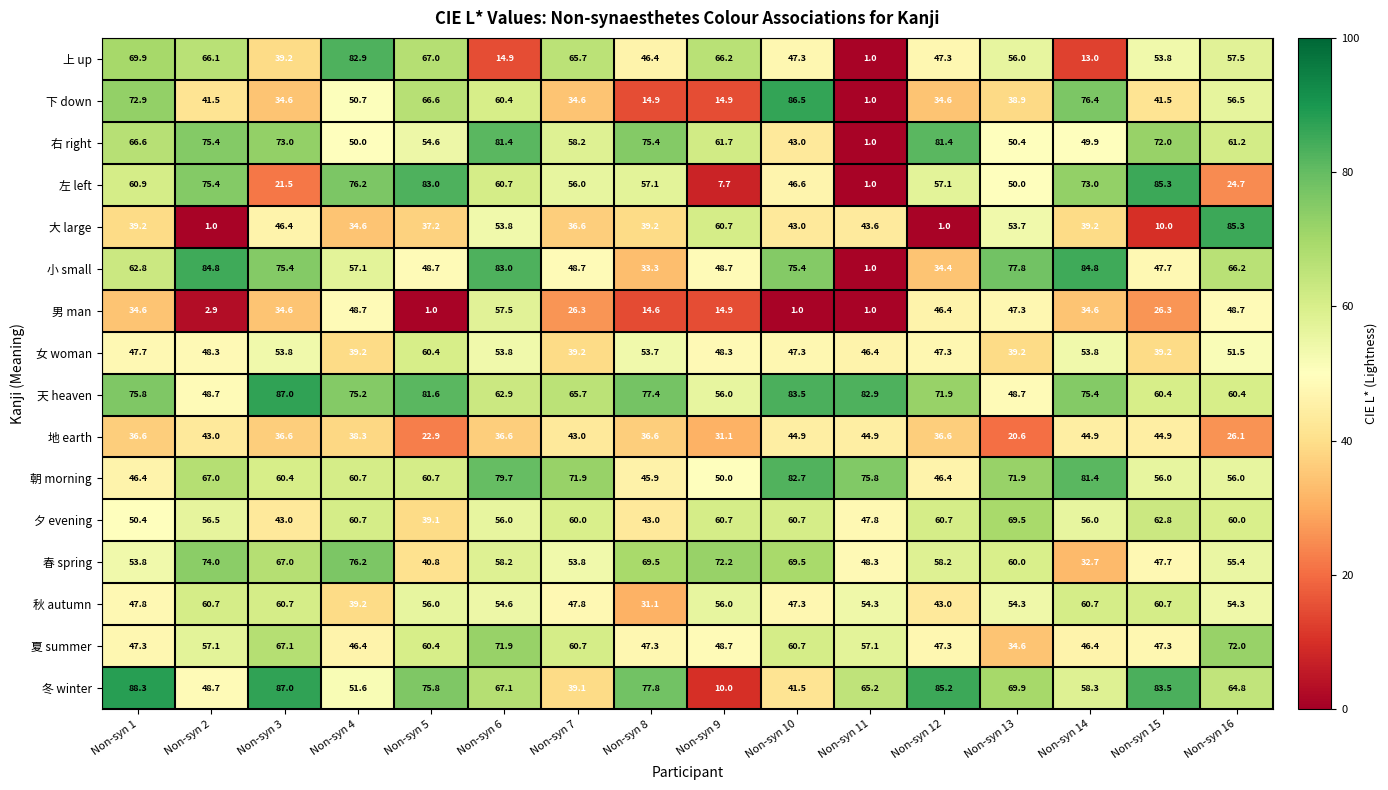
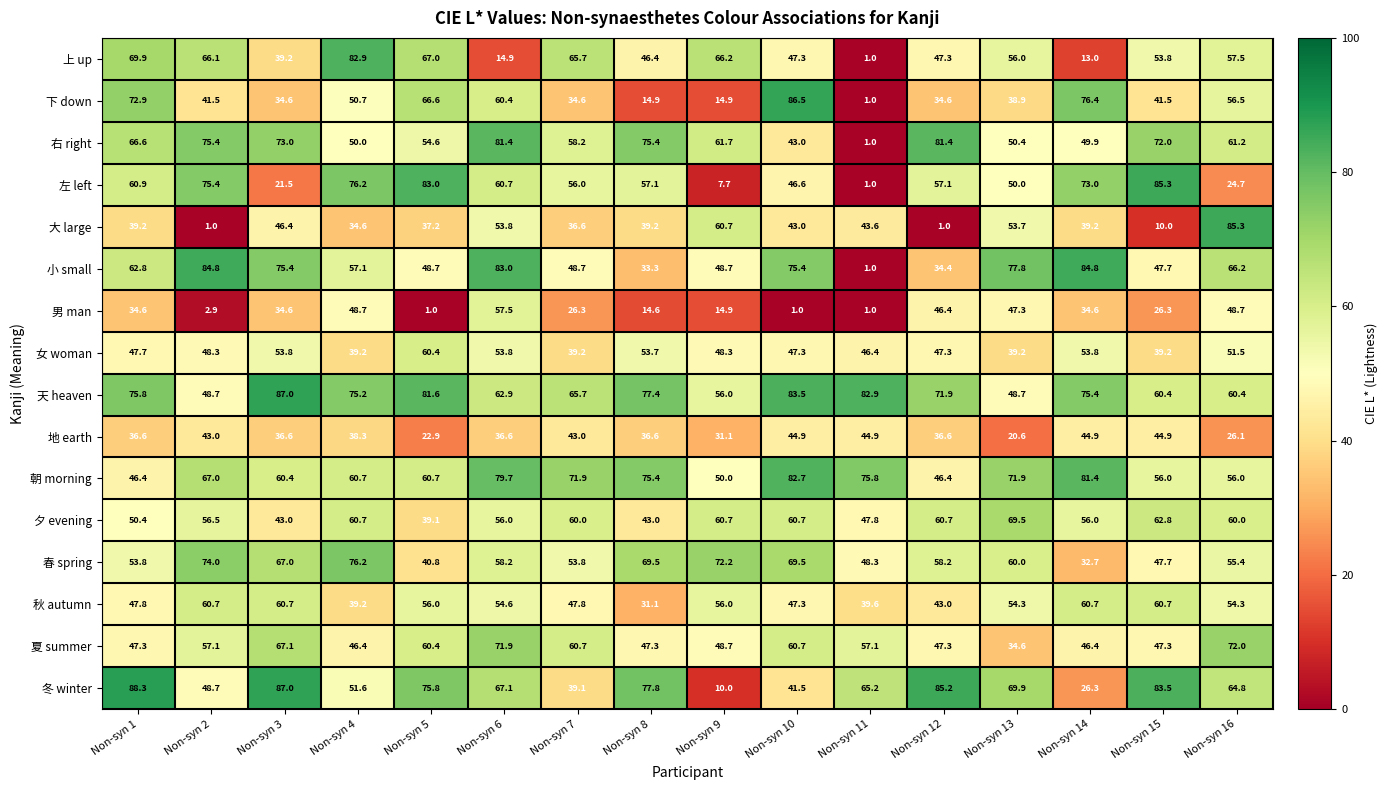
  {
    "朝 morning": {
      "Non-syn 1": 46.4,
      "Non-syn 2": 67.0,
      "Non-syn 3": 60.4,
      "Non-syn 4": 60.7,
      "Non-syn 5": 60.7,
      "Non-syn 6": 79.7,
      "Non-syn 7": 71.9,
-     "Non-syn 8": 45.9,
+     "Non-syn 8": 75.4,
      "Non-syn 9": 50.0,
      "Non-syn 10": 82.7,
      "Non-syn 11": 75.8,
      "Non-syn 12": 46.4,
      "Non-syn 13": 71.9,
      "Non-syn 14": 81.4,
      "Non-syn 15": 56.0,
      "Non-syn 16": 56.0
    },
    "秋 autumn": {
      "Non-syn 1": 47.8,
      "Non-syn 2": 60.7,
      "Non-syn 3": 60.7,
      "Non-syn 4": 39.2,
      "Non-syn 5": 56.0,
      "Non-syn 6": 54.6,
      "Non-syn 7": 47.8,
      "Non-syn 8": 31.1,
      "Non-syn 9": 56.0,
      "Non-syn 10": 47.3,
-     "Non-syn 11": 54.3,
+     "Non-syn 11": 39.6,
      "Non-syn 12": 43.0,
      "Non-syn 13": 54.3,
      "Non-syn 14": 60.7,
      "Non-syn 15": 60.7,
      "Non-syn 16": 54.3
    },
    "冬 winter": {
      "Non-syn 1": 88.3,
      "Non-syn 2": 48.7,
      "Non-syn 3": 87.0,
      "Non-syn 4": 51.6,
      "Non-syn 5": 75.8,
      "Non-syn 6": 67.1,
      "Non-syn 7": 39.1,
      "Non-syn 8": 77.8,
      "Non-syn 9": 10.0,
      "Non-syn 10": 41.5,
      "Non-syn 11": 65.2,
      "Non-syn 12": 85.2,
      "Non-syn 13": 69.9,
-     "Non-syn 14": 58.3,
+     "Non-syn 14": 26.3,
      "Non-syn 15": 83.5,
      "Non-syn 16": 64.8
    }
  }
